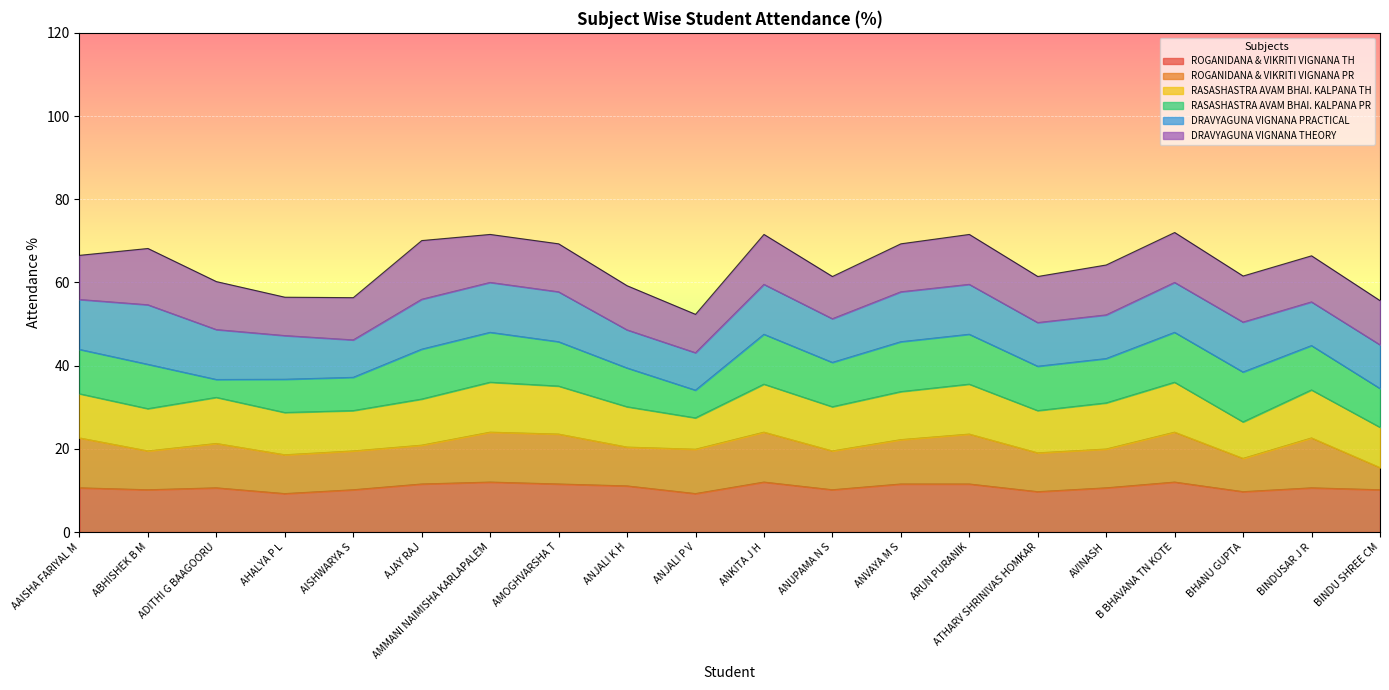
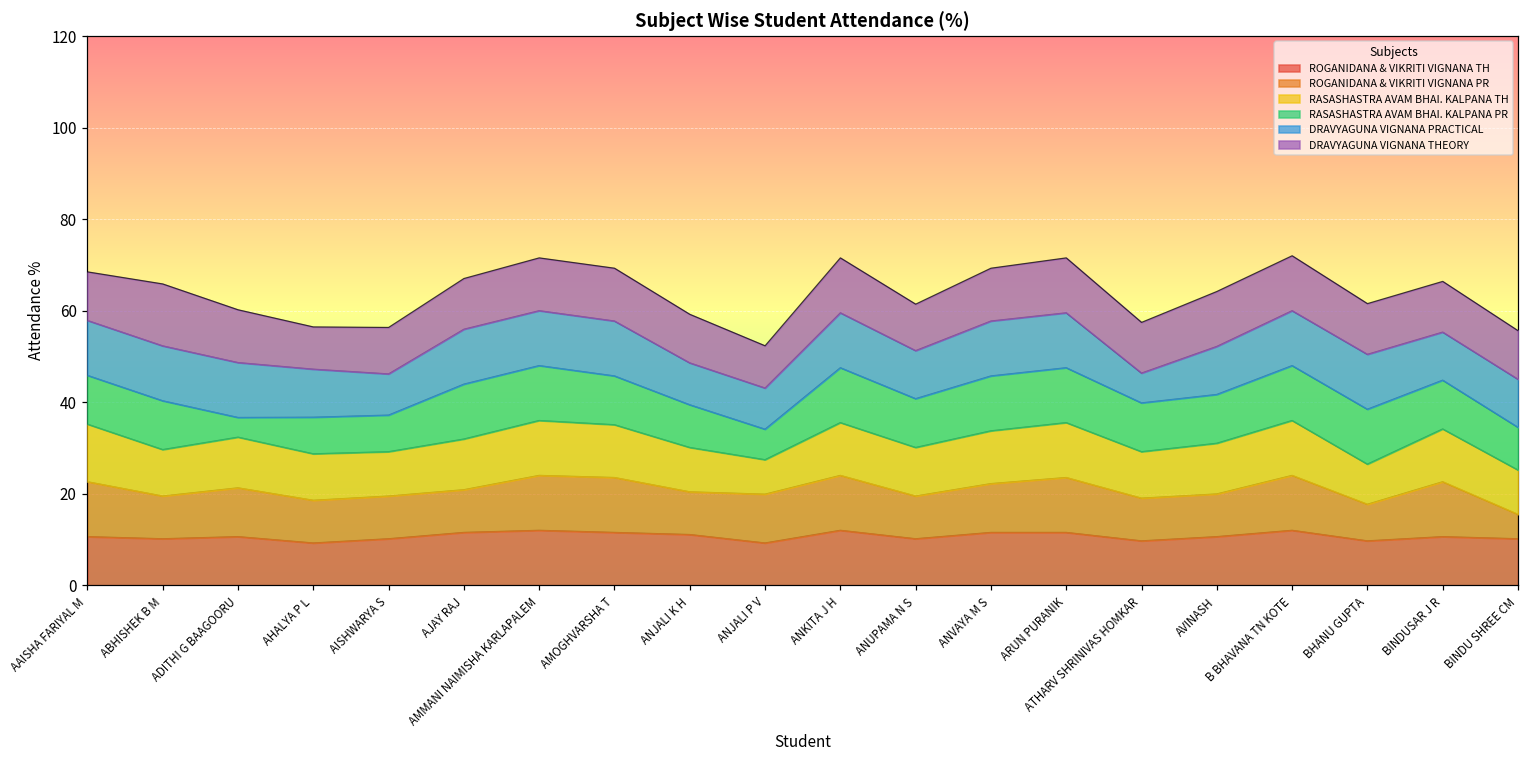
  {
    "RASASHASTRA AVAM BHAI. KALPANA TH": {
-     "AAISHA FARIYAL M": 11,
+     "AAISHA FARIYAL M": 13,
      "ABHISHEK B M": 10,
      "ADITHI G BAAGOORU": 11,
      "AHALYA P L": 10,
      "AISHWARYA S": 10,
      "AJAY RAJ": 11,
      "AMMANI NAIMISHA KARLAPALEM": 12,
      "AMOGHVARSHA T": 12,
      "ANJALI K H": 10,
      "ANJALI P V": 8,
      "ANKITA J H": 12,
      "ANUPAMA N S": 11,
      "ANVAYA M S": 12,
      "ARUN PURANIK": 12,
      "ATHARV SHRINIVAS HOMKAR": 10,
      "AVINASH": 11,
      "B BHAVANA TN KOTE": 12,
      "BHANU GUPTA": 9,
      "BINDUSAR J R": 12,
      "BINDU SHREE CM": 10
    },
    "RASASHASTRA AVAM BHAI. KALPANA PR": {
      "AAISHA FARIYAL M": 11,
      "ABHISHEK B M": 11,
      "ADITHI G BAAGOORU": 4,
      "AHALYA P L": 8,
      "AISHWARYA S": 8,
      "AJAY RAJ": 12,
      "AMMANI NAIMISHA KARLAPALEM": 12,
      "AMOGHVARSHA T": 11,
      "ANJALI K H": 9,
      "ANJALI P V": 7,
      "ANKITA J H": 12,
      "ANUPAMA N S": 11,
      "ANVAYA M S": 12,
      "ARUN PURANIK": 12,
      "ATHARV SHRINIVAS HOMKAR": 11,
      "AVINASH": 11,
      "B BHAVANA TN KOTE": 12,
      "BHANU GUPTA": 12,
      "BINDUSAR J R": 11,
      "BINDU SHREE CM": 9
    },
    "DRAVYAGUNA VIGNANA PRACTICAL": {
      "AAISHA FARIYAL M": 12,
-     "ABHISHEK B M": 14,
+     "ABHISHEK B M": 12,
      "ADITHI G BAAGOORU": 12,
      "AHALYA P L": 11,
      "AISHWARYA S": 9,
      "AJAY RAJ": 12,
      "AMMANI NAIMISHA KARLAPALEM": 12,
      "AMOGHVARSHA T": 12,
      "ANJALI K H": 9,
      "ANJALI P V": 9,
      "ANKITA J H": 12,
      "ANUPAMA N S": 11,
      "ANVAYA M S": 12,
      "ARUN PURANIK": 12,
-     "ATHARV SHRINIVAS HOMKAR": 11,
+     "ATHARV SHRINIVAS HOMKAR": 7,
      "AVINASH": 11,
      "B BHAVANA TN KOTE": 12,
      "BHANU GUPTA": 12,
      "BINDUSAR J R": 11,
      "BINDU SHREE CM": 11
    },
    "DRAVYAGUNA VIGNANA THEORY": {
      "AAISHA FARIYAL M": 11,
      "ABHISHEK B M": 14,
      "ADITHI G BAAGOORU": 12,
      "AHALYA P L": 9,
      "AISHWARYA S": 10,
-     "AJAY RAJ": 14,
+     "AJAY RAJ": 11,
      "AMMANI NAIMISHA KARLAPALEM": 12,
      "AMOGHVARSHA T": 12,
      "ANJALI K H": 11,
      "ANJALI P V": 9,
      "ANKITA J H": 12,
      "ANUPAMA N S": 10,
      "ANVAYA M S": 12,
      "ARUN PURANIK": 12,
      "ATHARV SHRINIVAS HOMKAR": 11,
      "AVINASH": 12,
      "B BHAVANA TN KOTE": 12,
      "BHANU GUPTA": 11,
      "BINDUSAR J R": 11,
      "BINDU SHREE CM": 11
    }
  }
